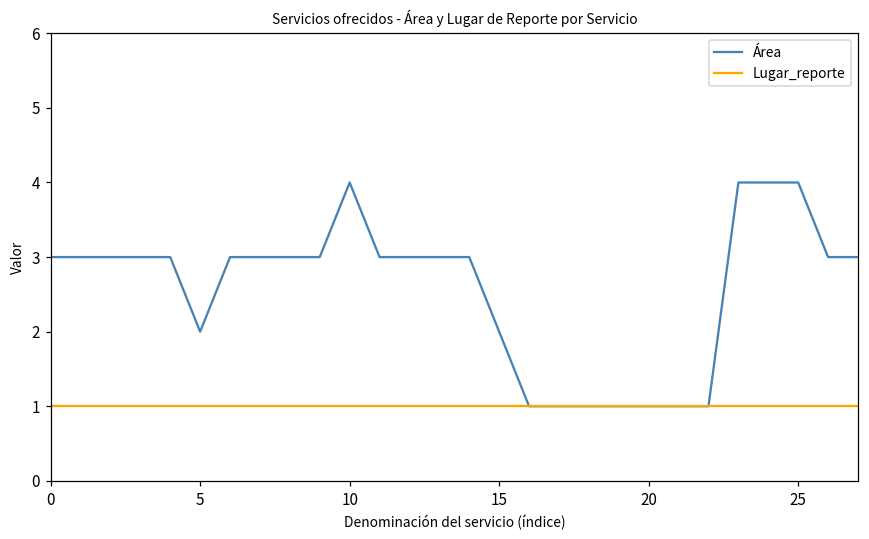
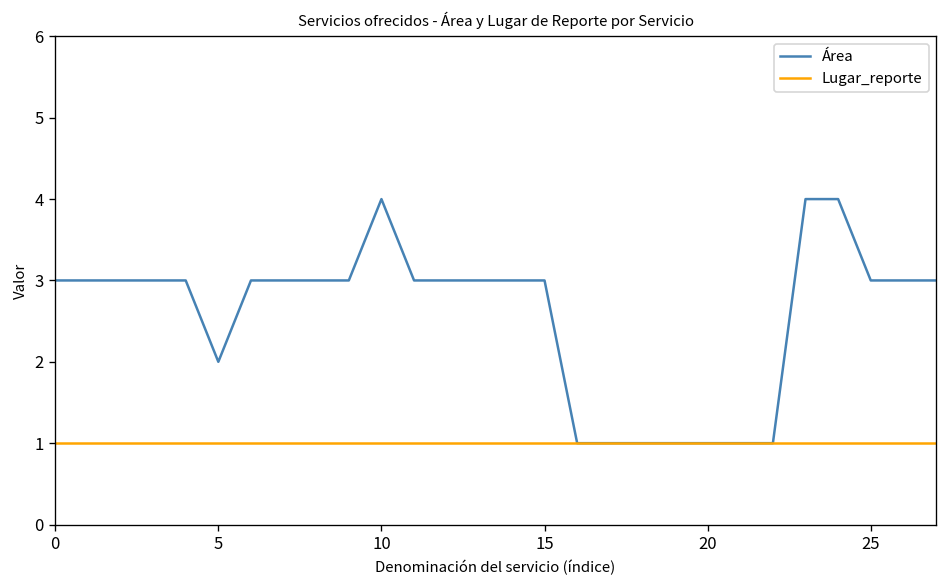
  {
    "Área": {
      "0": 3,
      "5": 2,
      "10": 4,
-     "15": 2,
-     "25": 4
+     "15": 3,
+     "25": 3
    },
    "Lugar_reporte": {
      "0": 1,
      "5": 1,
      "10": 1,
      "15": 1,
      "25": 1
    }
  }
